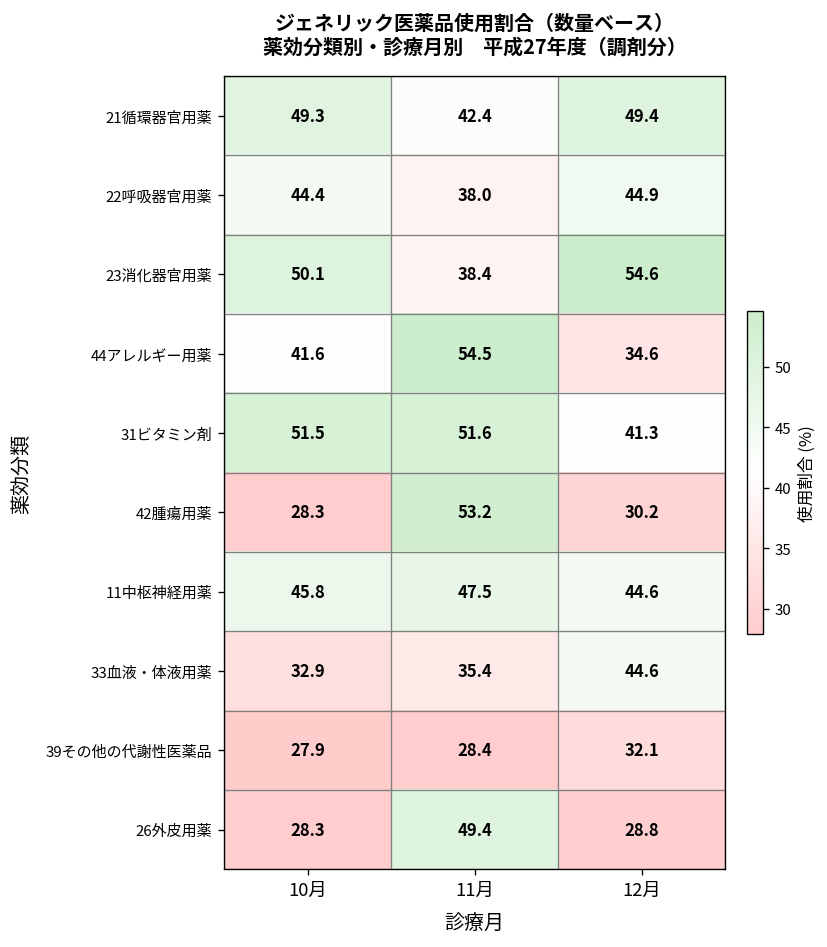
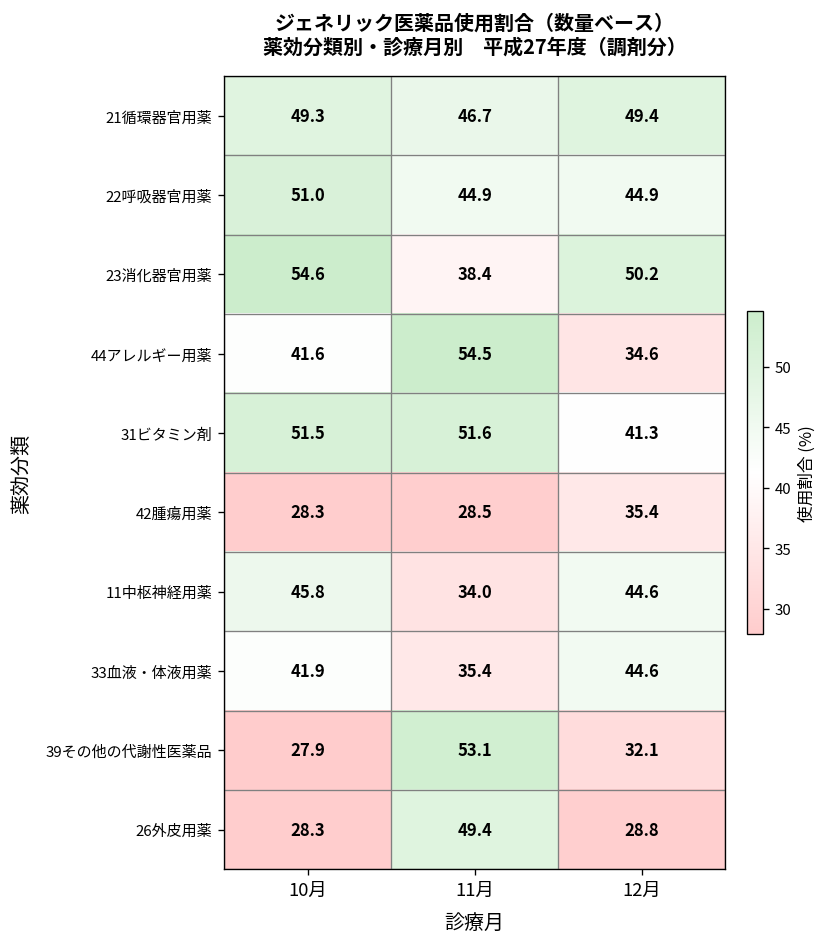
  {
    "21循環器官用薬": {
      "10月": 49.3,
-     "11月": 42.4,
+     "11月": 46.7,
      "12月": 49.4
    },
    "22呼吸器官用薬": {
-     "10月": 44.4,
-     "11月": 38.0,
+     "10月": 51.0,
+     "11月": 44.9,
      "12月": 44.9
    },
    "23消化器官用薬": {
-     "10月": 50.1,
+     "10月": 54.6,
      "11月": 38.4,
-     "12月": 54.6
+     "12月": 50.2
    },
    "44アレルギー用薬": {
      "10月": 41.6,
      "11月": 54.5,
      "12月": 34.6
    },
    "31ビタミン剤": {
      "10月": 51.5,
      "11月": 51.6,
      "12月": 41.3
    },
    "42腫瘍用薬": {
      "10月": 28.3,
-     "11月": 53.2,
-     "12月": 30.2
+     "11月": 28.5,
+     "12月": 35.4
    },
    "11中枢神経用薬": {
      "10月": 45.8,
-     "11月": 47.5,
+     "11月": 34.0,
      "12月": 44.6
    },
    "33血液・体液用薬": {
-     "10月": 32.9,
+     "10月": 41.9,
      "11月": 35.4,
      "12月": 44.6
    },
    "39その他の代謝性医薬品": {
      "10月": 27.9,
-     "11月": 28.4,
+     "11月": 53.1,
      "12月": 32.1
    },
    "26外皮用薬": {
      "10月": 28.3,
      "11月": 49.4,
      "12月": 28.8
    }
  }
